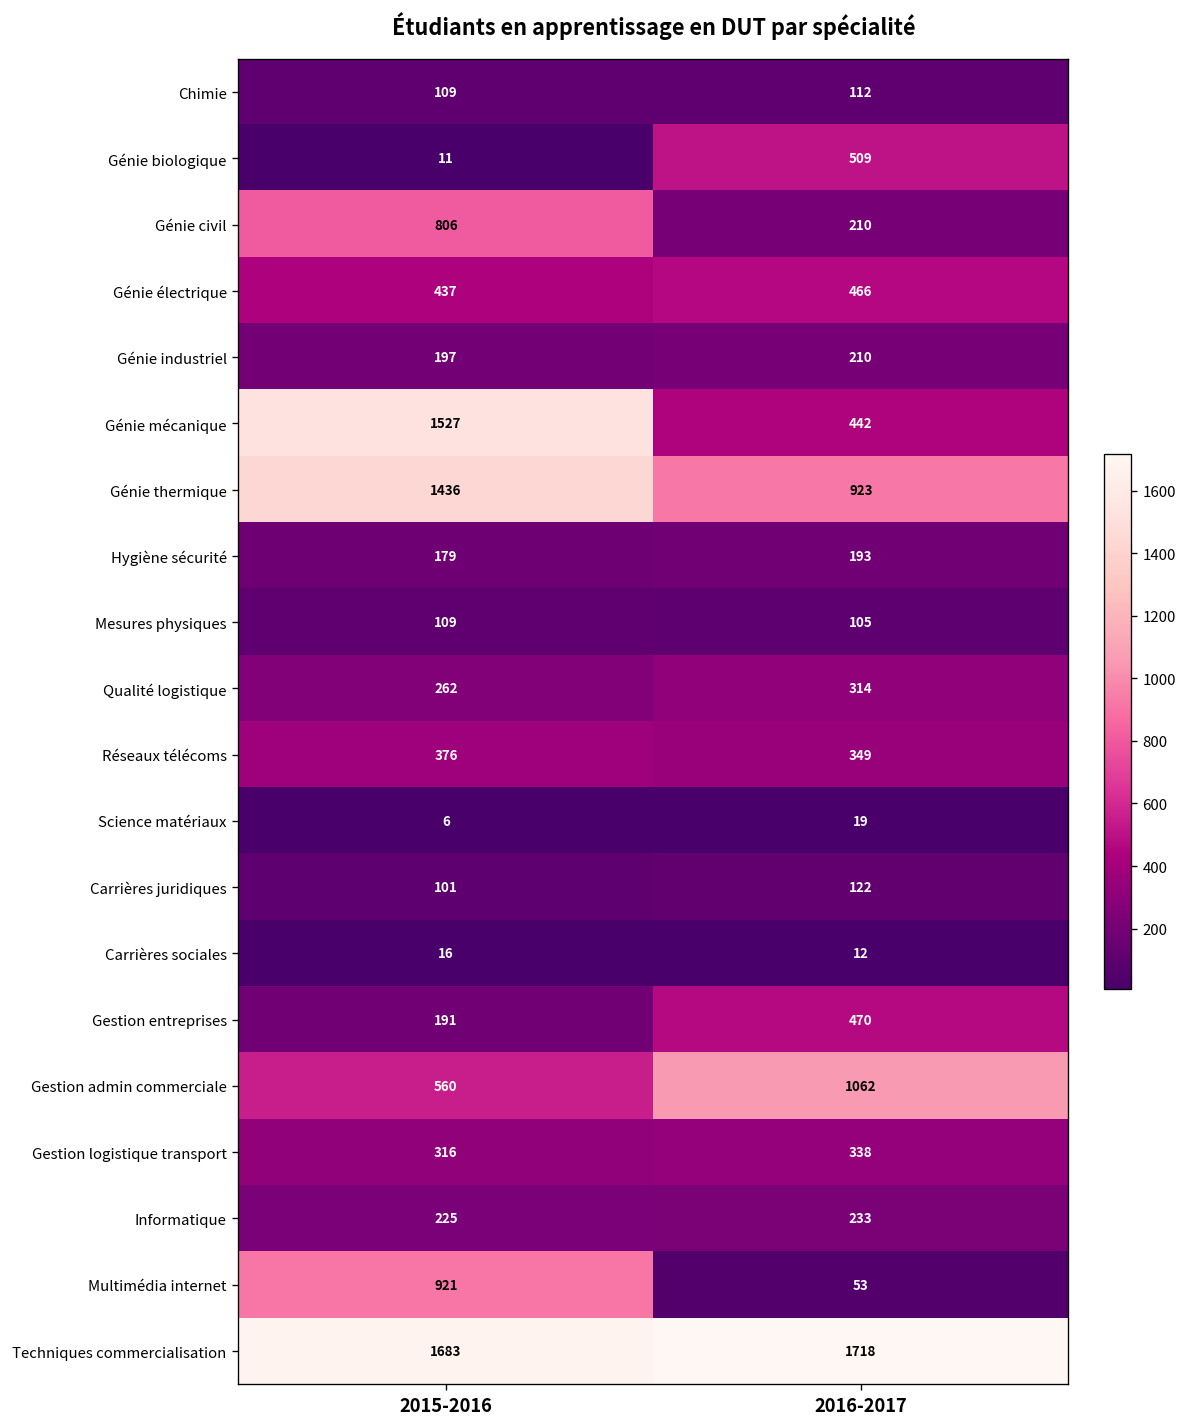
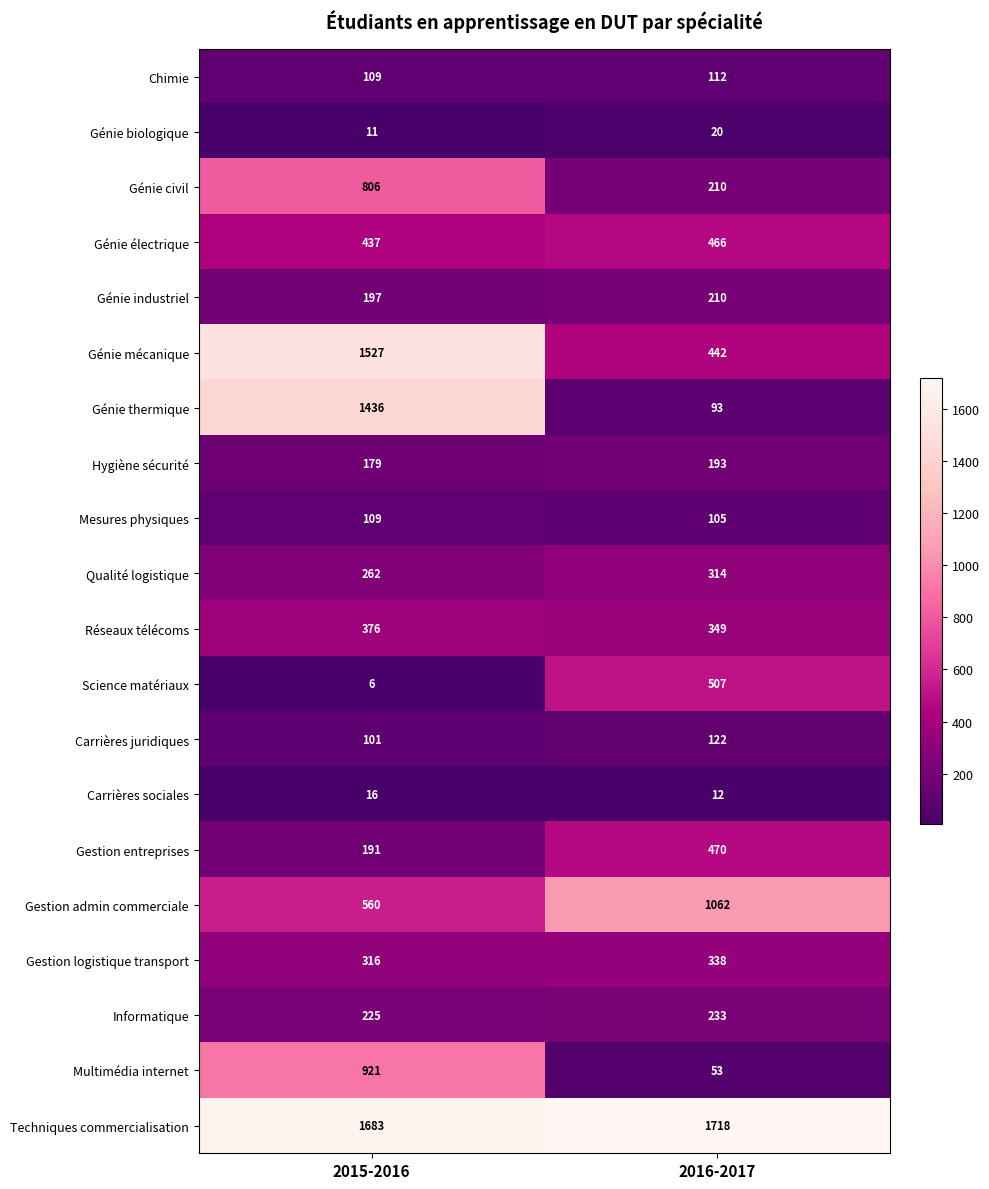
  {
    "Chimie": {
      "2015-2016": 109,
      "2016-2017": 112
    },
    "Génie biologique": {
      "2015-2016": 11,
-     "2016-2017": 509
+     "2016-2017": 20
    },
    "Génie civil": {
      "2015-2016": 806,
      "2016-2017": 210
    },
    "Génie électrique": {
      "2015-2016": 437,
      "2016-2017": 466
    },
    "Génie industriel": {
      "2015-2016": 197,
      "2016-2017": 210
    },
    "Génie mécanique": {
      "2015-2016": 1527,
      "2016-2017": 442
    },
    "Génie thermique": {
      "2015-2016": 1436,
-     "2016-2017": 923
+     "2016-2017": 93
    },
    "Hygiène sécurité": {
      "2015-2016": 179,
      "2016-2017": 193
    },
    "Mesures physiques": {
      "2015-2016": 109,
      "2016-2017": 105
    },
    "Qualité logistique": {
      "2015-2016": 262,
      "2016-2017": 314
    },
    "Réseaux télécoms": {
      "2015-2016": 376,
      "2016-2017": 349
    },
    "Science matériaux": {
      "2015-2016": 6,
-     "2016-2017": 19
+     "2016-2017": 507
    },
    "Carrières juridiques": {
      "2015-2016": 101,
      "2016-2017": 122
    },
    "Carrières sociales": {
      "2015-2016": 16,
      "2016-2017": 12
    },
    "Gestion entreprises": {
      "2015-2016": 191,
      "2016-2017": 470
    },
    "Gestion admin commerciale": {
      "2015-2016": 560,
      "2016-2017": 1062
    },
    "Gestion logistique transport": {
      "2015-2016": 316,
      "2016-2017": 338
    },
    "Informatique": {
      "2015-2016": 225,
      "2016-2017": 233
    },
    "Multimédia internet": {
      "2015-2016": 921,
      "2016-2017": 53
    },
    "Techniques commercialisation": {
      "2015-2016": 1683,
      "2016-2017": 1718
    }
  }
